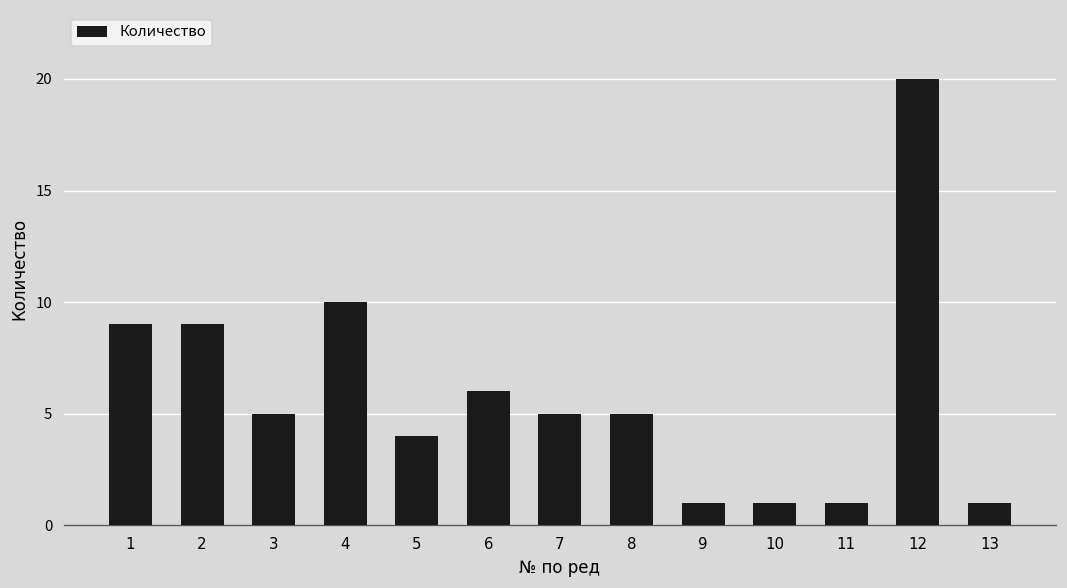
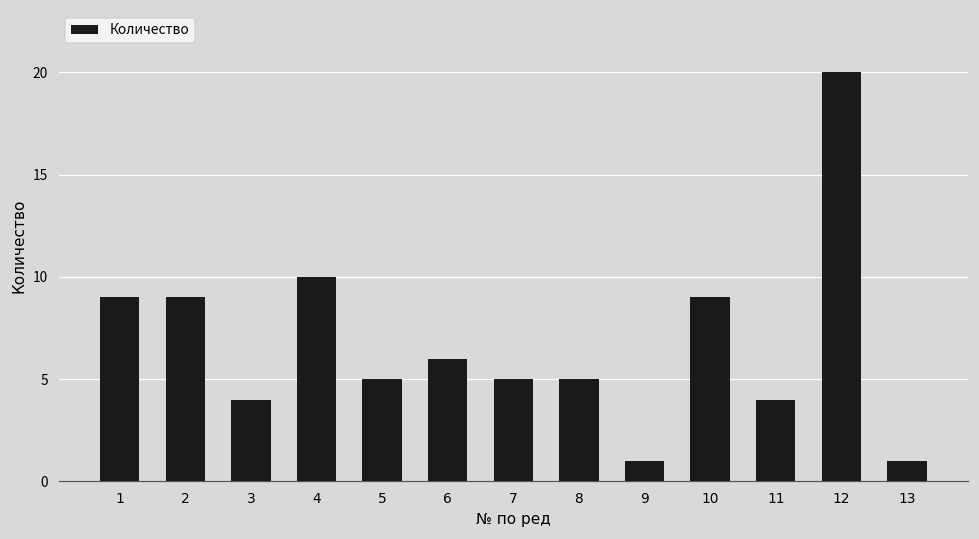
  {
    "1": 9,
    "2": 9,
-   "3": 5,
+   "3": 4,
    "4": 10,
-   "5": 4,
+   "5": 5,
    "6": 6,
    "7": 5,
    "8": 5,
    "9": 1,
-   "10": 1,
-   "11": 1,
+   "10": 9,
+   "11": 4,
    "12": 20,
    "13": 1
  }
